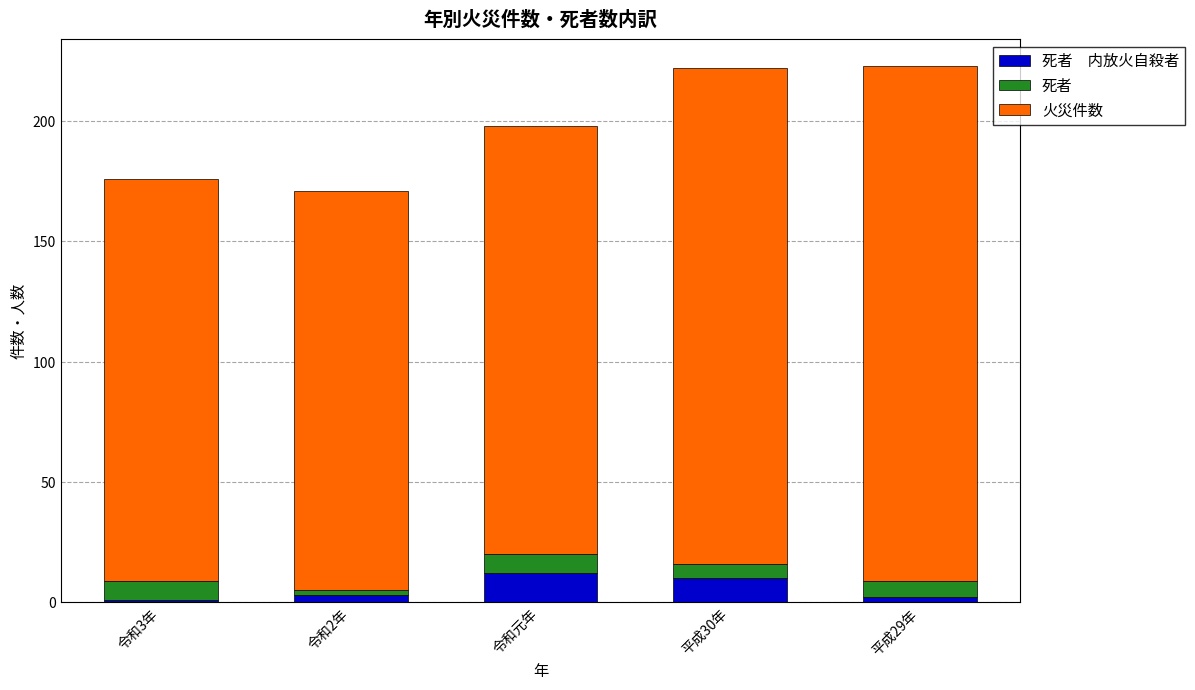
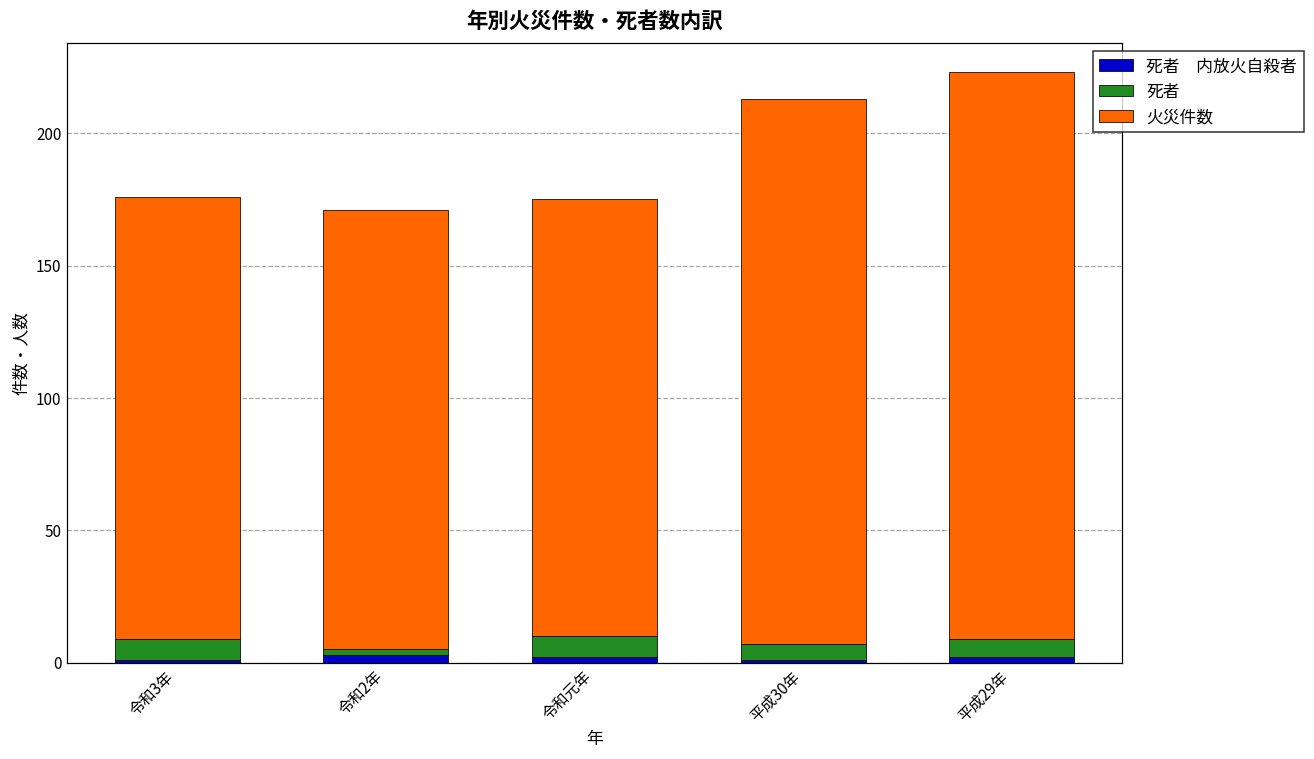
  {
    "死者 内放火自殺者": {
      "令和2年": 3,
-     "令和元年": 12,
-     "平成30年": 10,
+     "令和元年": 2,
+     "平成30年": 1,
      "平成29年": 2
    },
    "死者": {
      "令和3年": 8,
      "令和2年": 2,
      "令和元年": 8,
      "平成30年": 6,
      "平成29年": 7
    },
    "火災件数": {
      "令和3年": 167,
      "令和2年": 166,
-     "令和元年": 178,
+     "令和元年": 165,
      "平成30年": 206,
      "平成29年": 214
    }
  }
